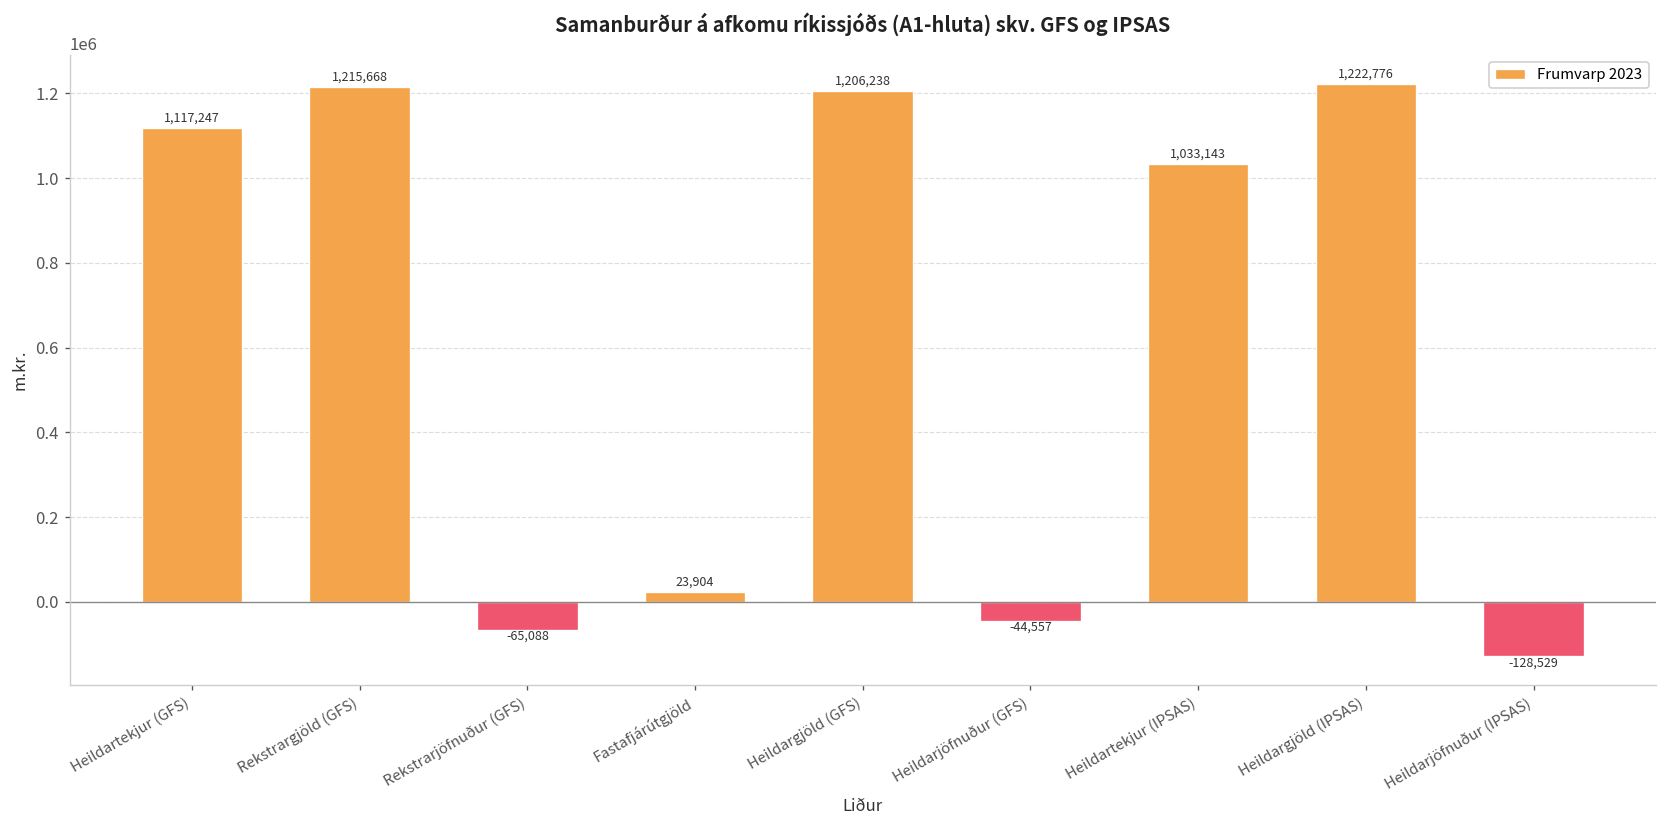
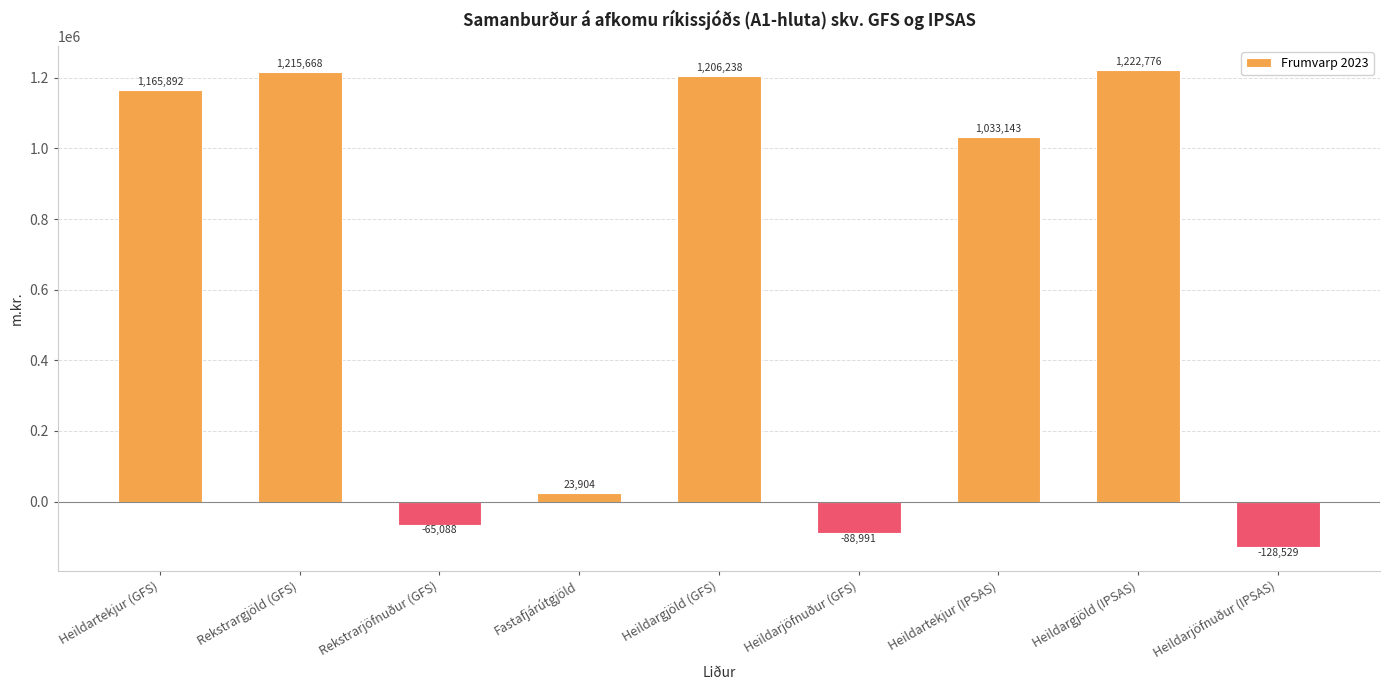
  {
-   "Heildartekjur (GFS)": "1,117,247",
+   "Heildartekjur (GFS)": "1,165,892",
    "Rekstrargjöld (GFS)": "1,215,668",
    "Rekstrarjöfnuður (GFS)": "-65,088",
    "Fastafjárútgjöld": "23,904",
    "Heildargjöld (GFS)": "1,206,238",
-   "Heildarjöfnuður (GFS)": "-44,557",
+   "Heildarjöfnuður (GFS)": "-88,991",
    "Heildartekjur (IPSAS)": "1,033,143",
    "Heildargjöld (IPSAS)": "1,222,776",
    "Heildarjöfnuður (IPSAS)": "-128,529"
  }
